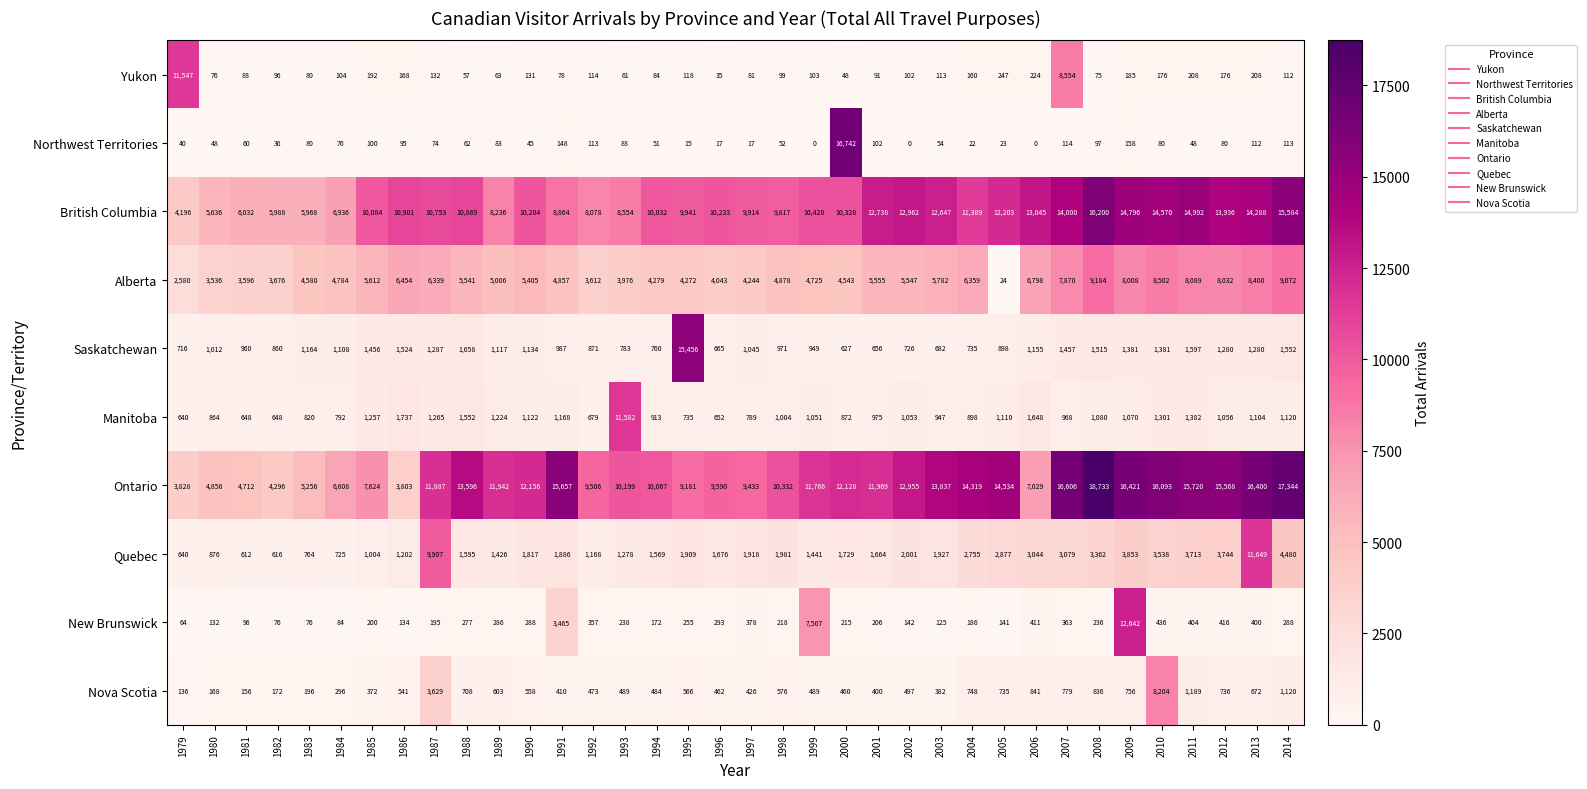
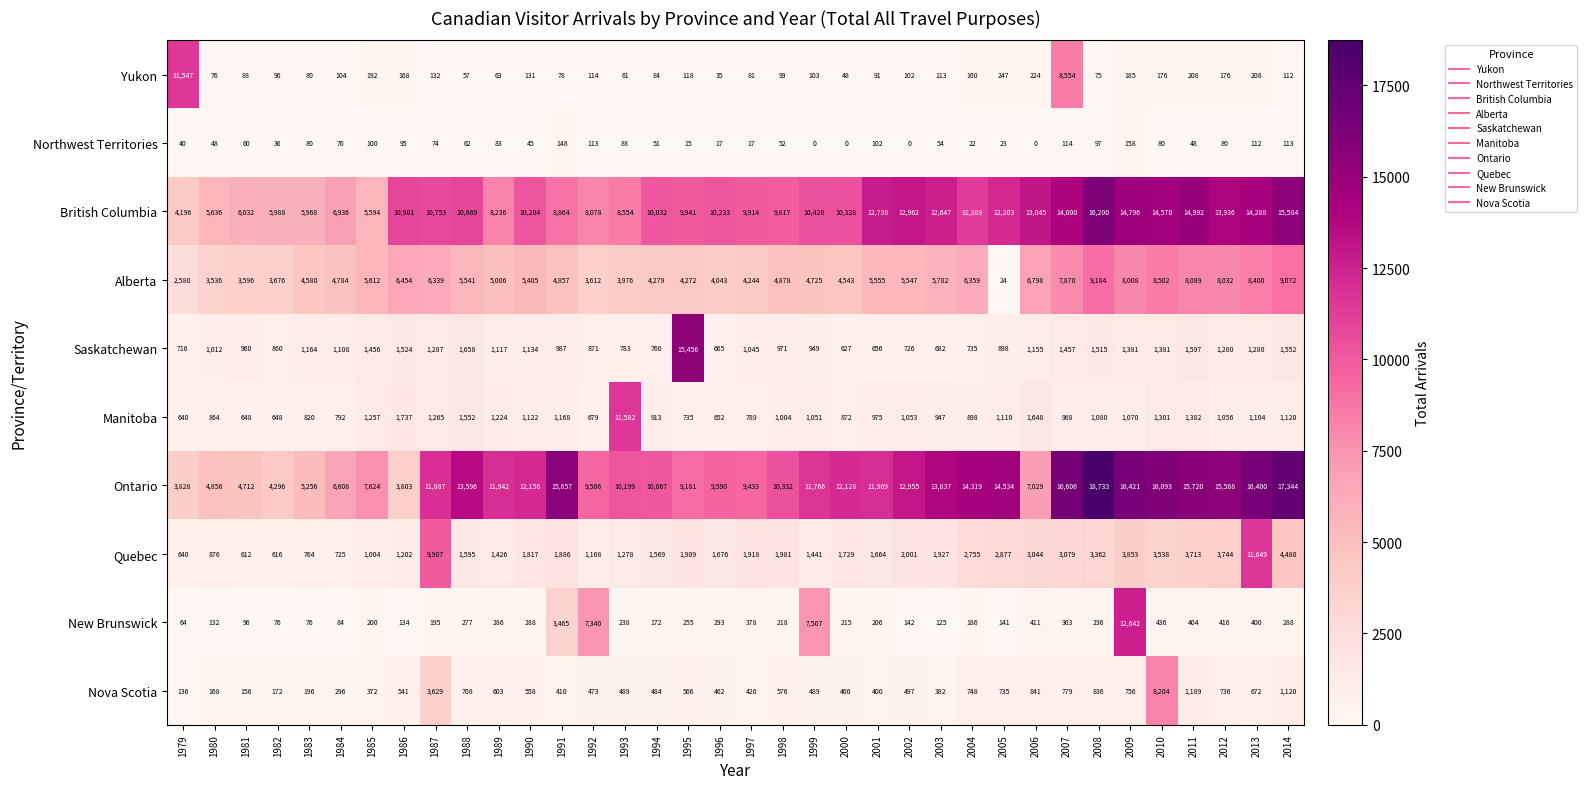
  {
    "Northwest Territories": {
      "1979": "40",
      "1980": "48",
      "1981": "60",
      "1982": "36",
      "1983": "80",
      "1984": "76",
      "1985": "100",
      "1986": "95",
      "1987": "74",
      "1988": "62",
      "1989": "83",
      "1990": "45",
      "1991": "148",
      "1992": "113",
      "1993": "88",
      "1994": "51",
      "1995": "15",
      "1996": "17",
      "1997": "17",
      "1998": "52",
      "1999": "0",
-     "2000": "16,742",
+     "2000": "0",
      "2001": "102",
      "2002": "0",
      "2003": "54",
      "2004": "22",
      "2005": "23",
      "2006": "0",
      "2007": "114",
      "2008": "97",
      "2009": "158",
      "2010": "80",
      "2011": "48",
      "2012": "80",
      "2013": "112",
      "2014": "113"
    },
    "British Columbia": {
      "1979": "4,196",
      "1980": "5,636",
      "1981": "6,032",
      "1982": "5,988",
      "1983": "5,968",
      "1984": "6,936",
-     "1985": "10,084",
+     "1985": "5,594",
      "1986": "10,901",
      "1987": "10,753",
      "1988": "10,869",
      "1989": "8,236",
      "1990": "10,204",
      "1991": "8,864",
      "1992": "8,078",
      "1993": "8,554",
      "1994": "10,032",
      "1995": "9,941",
      "1996": "10,233",
      "1997": "9,914",
      "1998": "9,817",
      "1999": "10,428",
      "2000": "10,328",
      "2001": "12,738",
      "2002": "12,962",
      "2003": "12,647",
      "2004": "11,389",
      "2005": "12,203",
      "2006": "13,045",
      "2007": "14,000",
      "2008": "16,200",
      "2009": "14,796",
      "2010": "14,570",
      "2011": "14,992",
      "2012": "13,936",
      "2013": "14,288",
      "2014": "15,584"
    },
    "New Brunswick": {
      "1979": "64",
      "1980": "132",
      "1981": "96",
      "1982": "76",
      "1983": "76",
      "1984": "84",
      "1985": "200",
      "1986": "134",
      "1987": "195",
      "1988": "277",
      "1989": "286",
      "1990": "288",
      "1991": "3,465",
-     "1992": "357",
+     "1992": "7,340",
      "1993": "238",
      "1994": "172",
      "1995": "255",
      "1996": "293",
      "1997": "378",
      "1998": "218",
      "1999": "7,507",
      "2000": "215",
      "2001": "206",
      "2002": "142",
      "2003": "125",
      "2004": "186",
      "2005": "141",
      "2006": "411",
      "2007": "363",
      "2008": "236",
      "2009": "12,642",
      "2010": "436",
      "2011": "404",
      "2012": "416",
      "2013": "400",
      "2014": "288"
    }
  }
